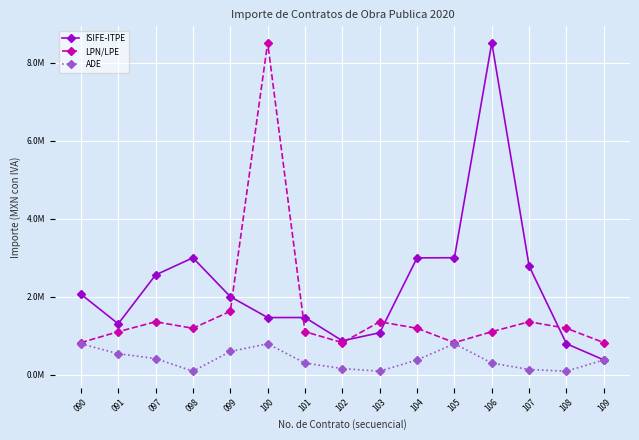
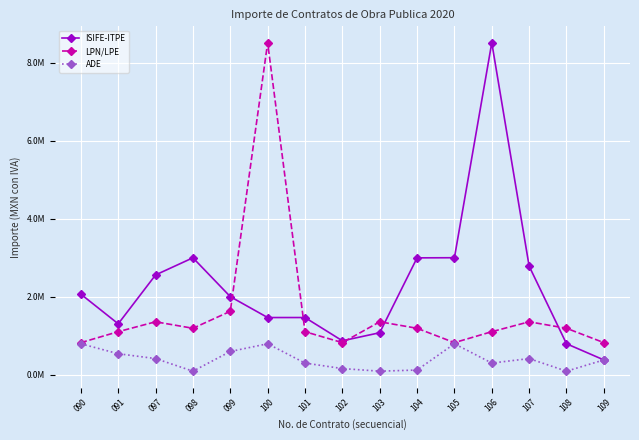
  {
    "ADE": {
      "091": 500000,
      "097": 400000,
      "098": 100000,
      "099": 600000,
      "100": 800000,
      "101": 300000,
      "102": 200000,
      "103": 100000,
-     "104": 400000,
+     "104": 100000,
      "106": 300000,
-     "107": 100000,
+     "107": 400000,
      "108": 100000
    }
  }
